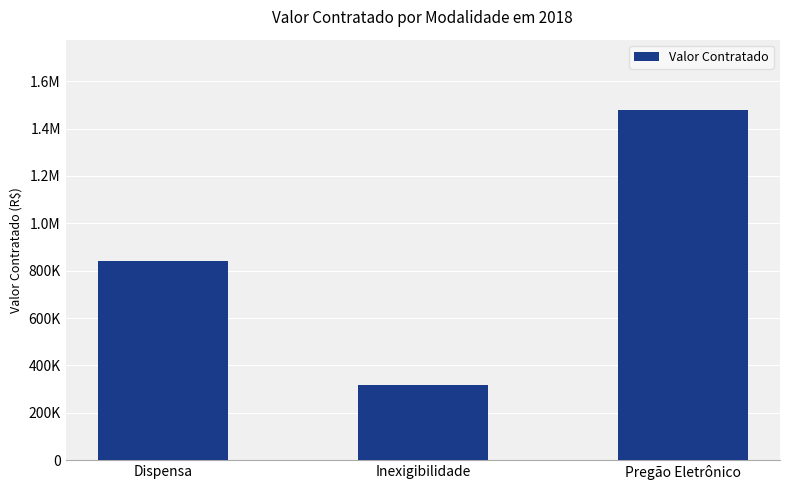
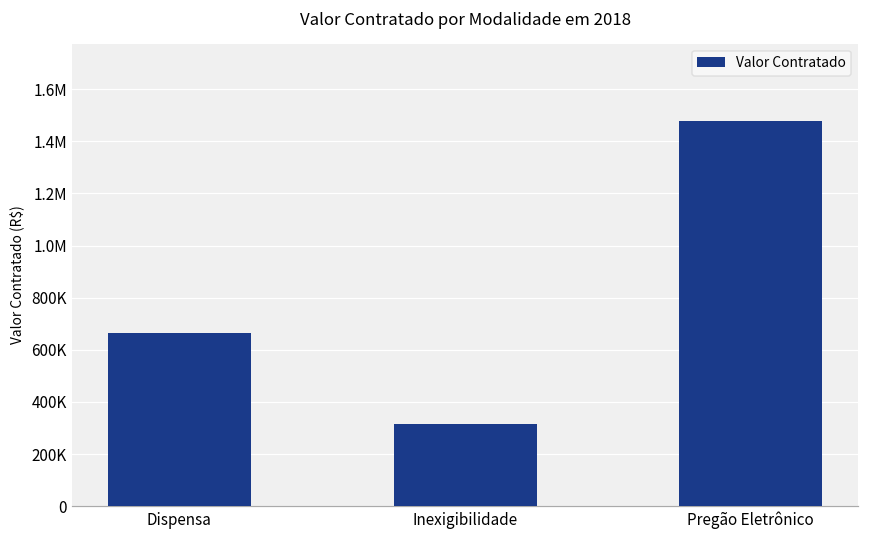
  {
-   "Dispensa": 840000,
+   "Dispensa": 660000,
    "Inexigibilidade": 320000,
    "Pregão Eletrônico": 1480000
  }
